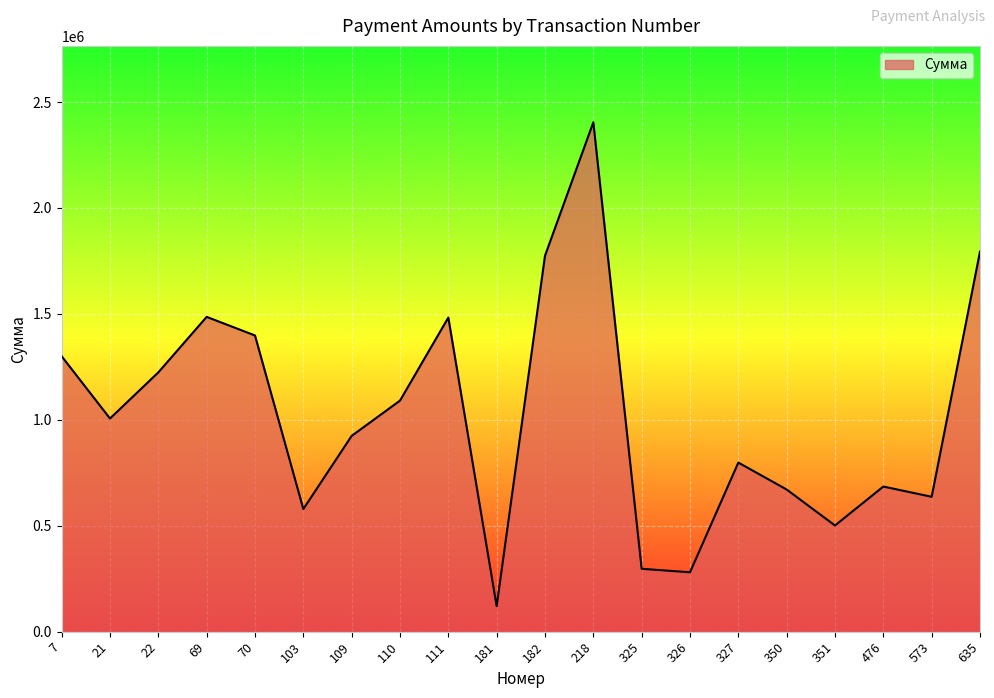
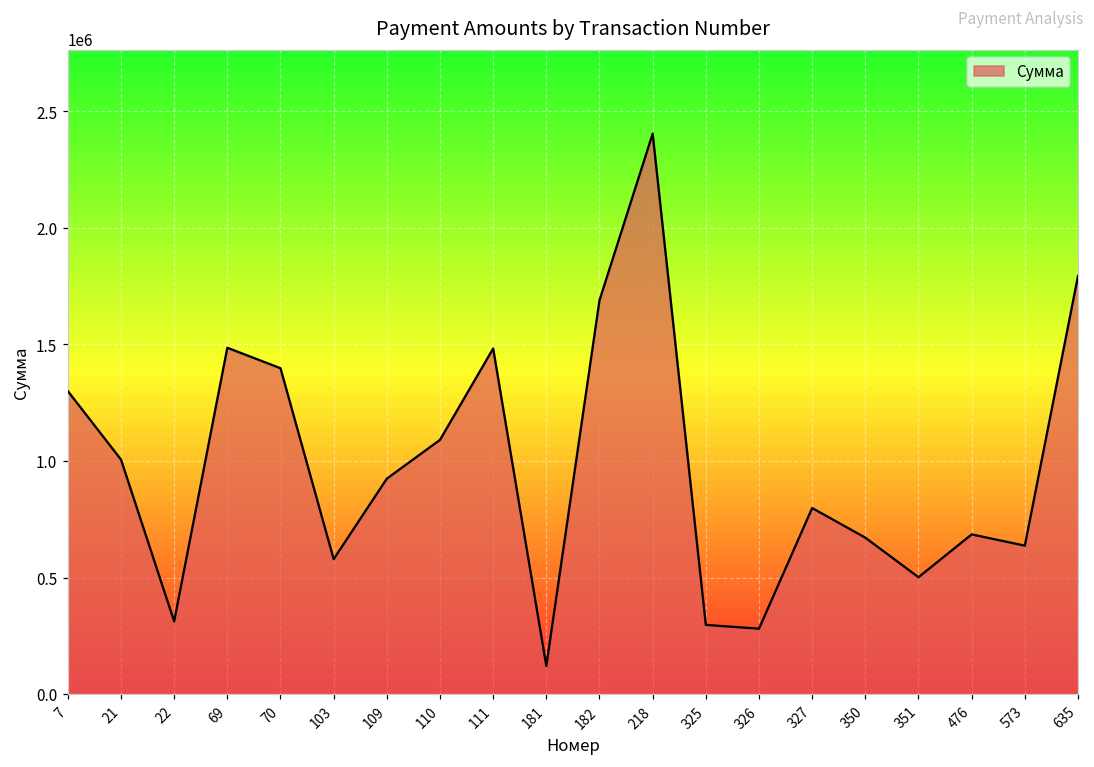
  {
    "7": 1300000,
    "21": 1010000,
-   "22": 1220000,
+   "22": 310000,
    "69": 1490000,
    "70": 1400000,
    "103": 580000,
    "109": 920000,
    "110": 1090000,
    "111": 1480000,
    "181": 120000,
-   "182": 1770000,
+   "182": 1690000,
    "218": 2400000,
    "325": 300000,
    "326": 280000,
    "327": 800000,
    "350": 670000,
    "351": 500000,
    "476": 690000,
    "573": 640000,
    "635": 1790000
  }
